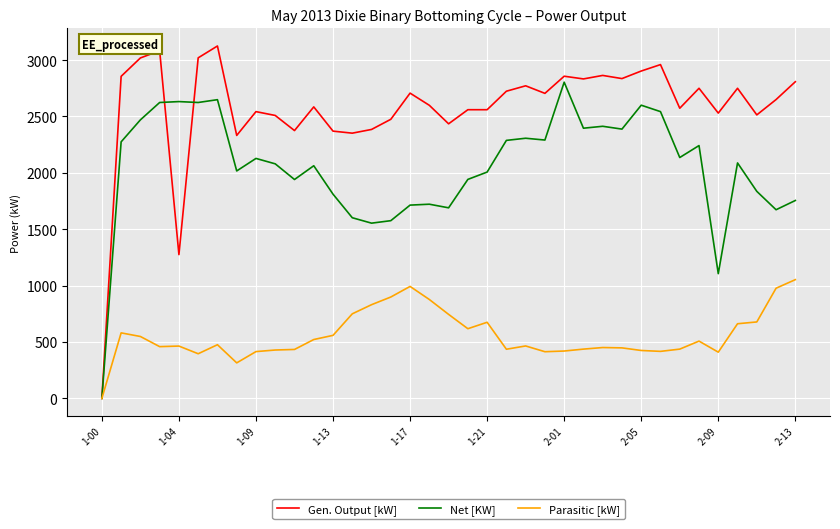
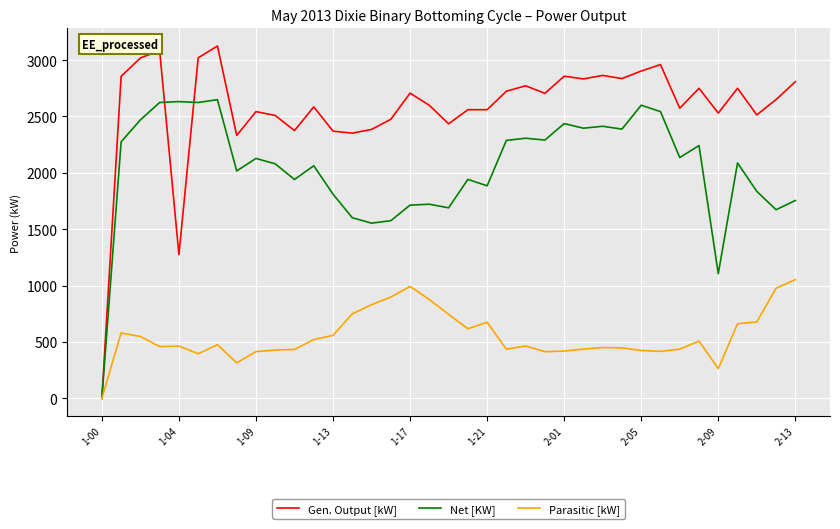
  {
    "Gen. Output [kW]": {
      "1-04": 1280,
      "1-09": 2540,
      "1-13": 2370,
      "1-17": 2710,
      "1-21": 2560,
      "2-01": 2860,
      "2-05": 2900,
      "2-09": 2530,
      "2-13": 2810
    },
    "Net [KW]": {
      "1-04": 2630,
      "1-09": 2130,
      "1-13": 1810,
      "1-17": 1710,
-     "1-21": 2010,
-     "2-01": 2800,
+     "1-21": 1890,
+     "2-01": 2440,
      "2-05": 2600,
      "2-09": 1110,
      "2-13": 1760
    },
    "Parasitic [kW]": {
      "1-04": 460,
      "1-09": 420,
      "1-13": 560,
      "1-17": 990,
      "1-21": 680,
      "2-01": 420,
      "2-05": 430,
-     "2-09": 410,
+     "2-09": 260,
      "2-13": 1050
    }
  }
